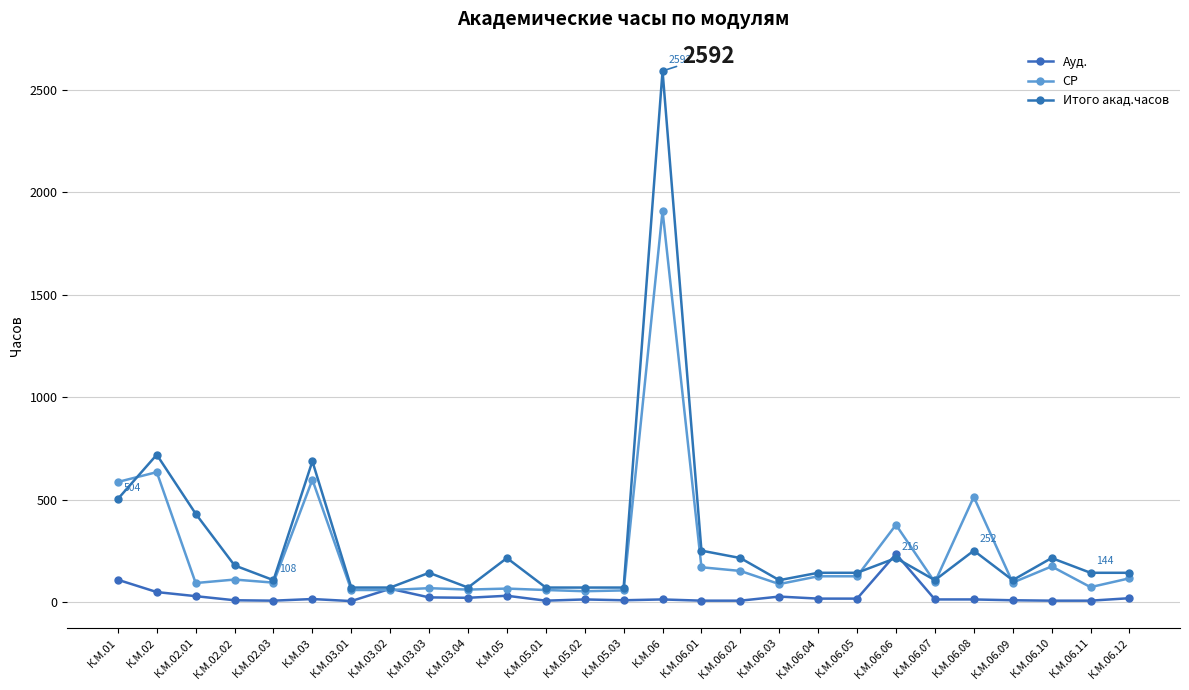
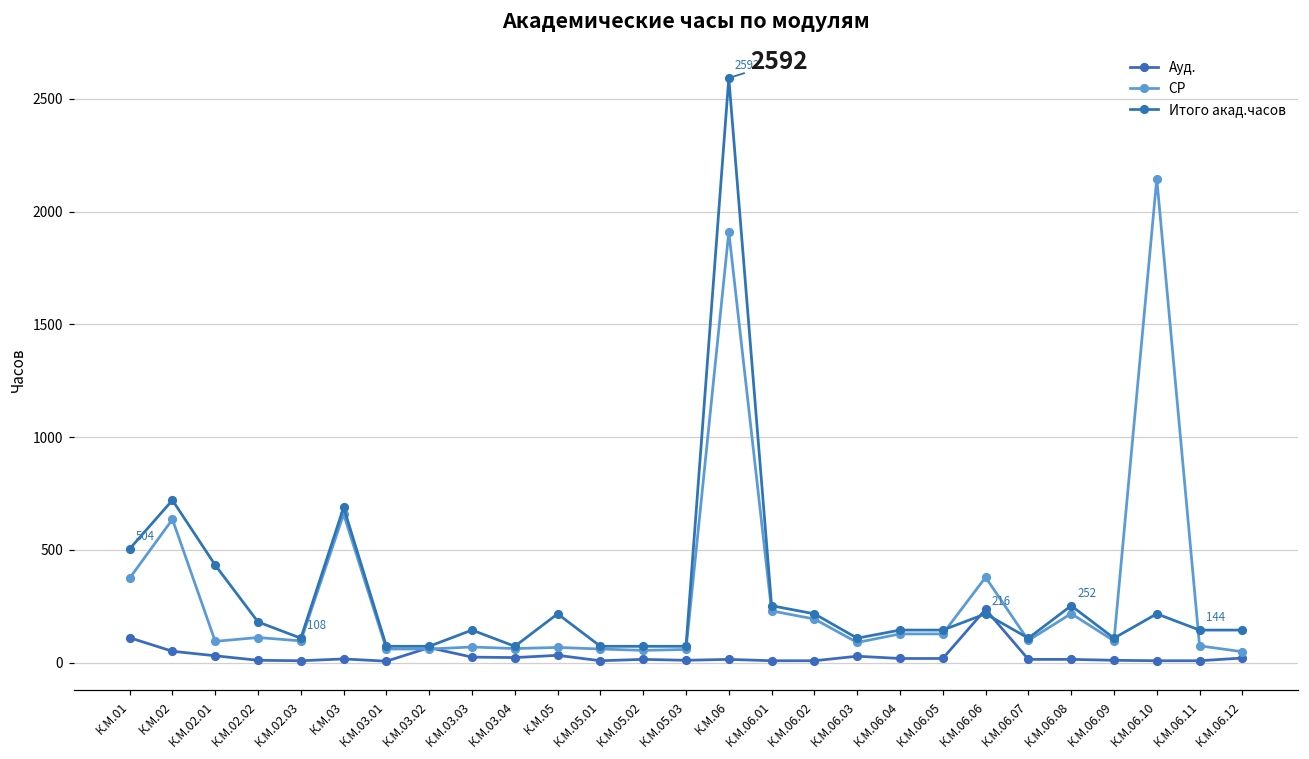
  {
    "СР": {
-     "К.М.01": 590,
+     "К.М.01": 370,
      "К.М.02": 640,
      "К.М.02.01": 90,
      "К.М.02.02": 110,
-     "К.М.03": 600,
+     "К.М.03": 660,
      "К.М.03.03": 70,
      "К.М.05": 70,
      "К.М.05.02": 50,
      "К.М.05.03": 60,
      "К.М.06": 1910,
-     "К.М.06.01": 170,
-     "К.М.06.02": 150,
+     "К.М.06.01": 230,
+     "К.М.06.02": 190,
      "К.М.06.03": 90,
      "К.М.06.04": 130,
      "К.М.06.05": 130,
      "К.М.06.06": 380,
-     "К.М.06.08": 510,
-     "К.М.06.10": 180,
+     "К.М.06.08": 220,
+     "К.М.06.10": 2150,
      "К.М.06.11": 70,
-     "К.М.06.12": 120
+     "К.М.06.12": 50
    }
  }
